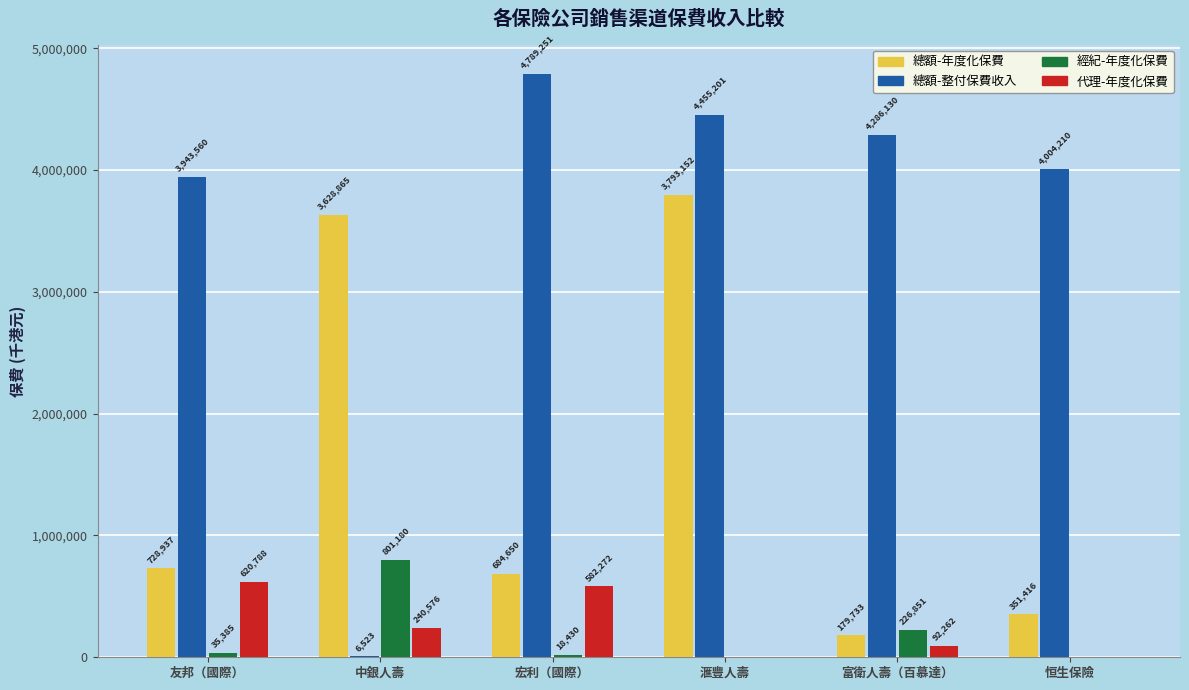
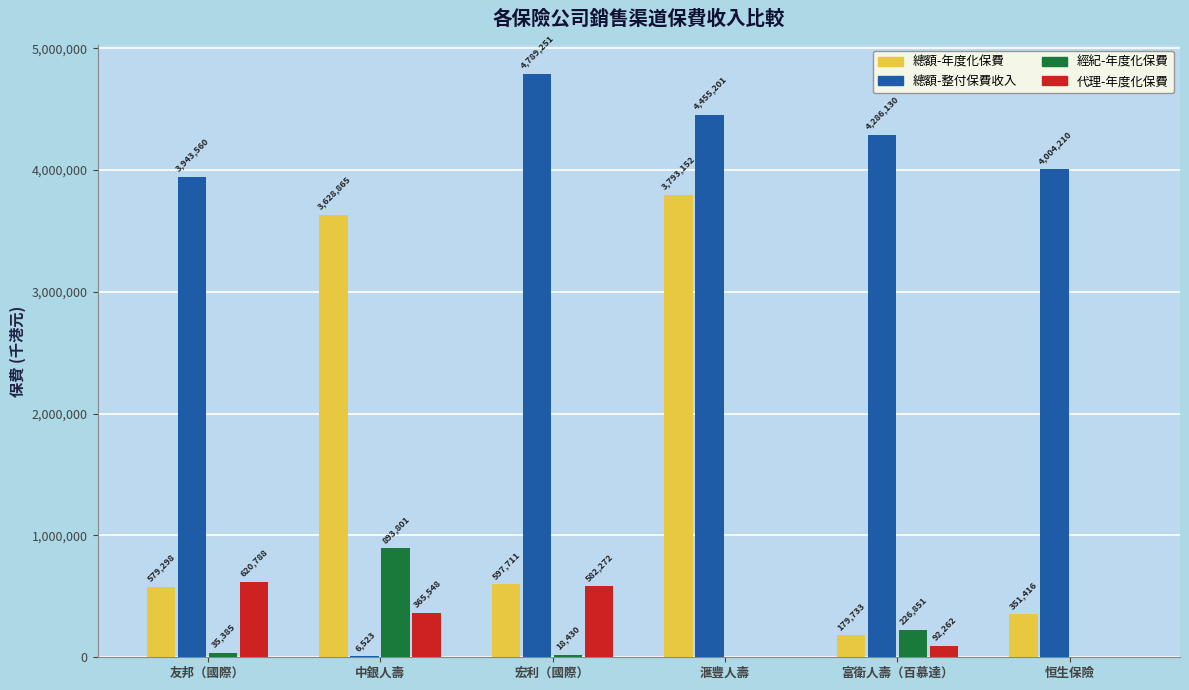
  {
    "總額-年度化保費": {
-     "友邦（國際）": "728,937",
+     "友邦（國際）": "579,298",
      "中銀人壽": "3,628,865",
-     "宏利（國際）": "684,650",
+     "宏利（國際）": "597,711",
      "滙豐人壽": "3,793,152",
      "富衛人壽（百慕達）": "179,733",
      "恒生保險": "351,416"
    },
    "總額-整付保費收入": {
      "友邦（國際）": "3,943,560",
      "中銀人壽": "6,523",
      "宏利（國際）": "4,789,251",
      "滙豐人壽": "4,455,201",
      "富衛人壽（百慕達）": "4,286,130",
      "恒生保險": "4,004,210"
    },
    "經紀-年度化保費": {
      "友邦（國際）": "35,385",
-     "中銀人壽": "801,180",
+     "中銀人壽": "893,801",
      "宏利（國際）": "18,430",
      "富衛人壽（百慕達）": "226,851"
    },
    "代理-年度化保費": {
      "友邦（國際）": "620,788",
-     "中銀人壽": "240,576",
+     "中銀人壽": "365,548",
      "宏利（國際）": "582,272",
      "富衛人壽（百慕達）": "92,262"
    }
  }
